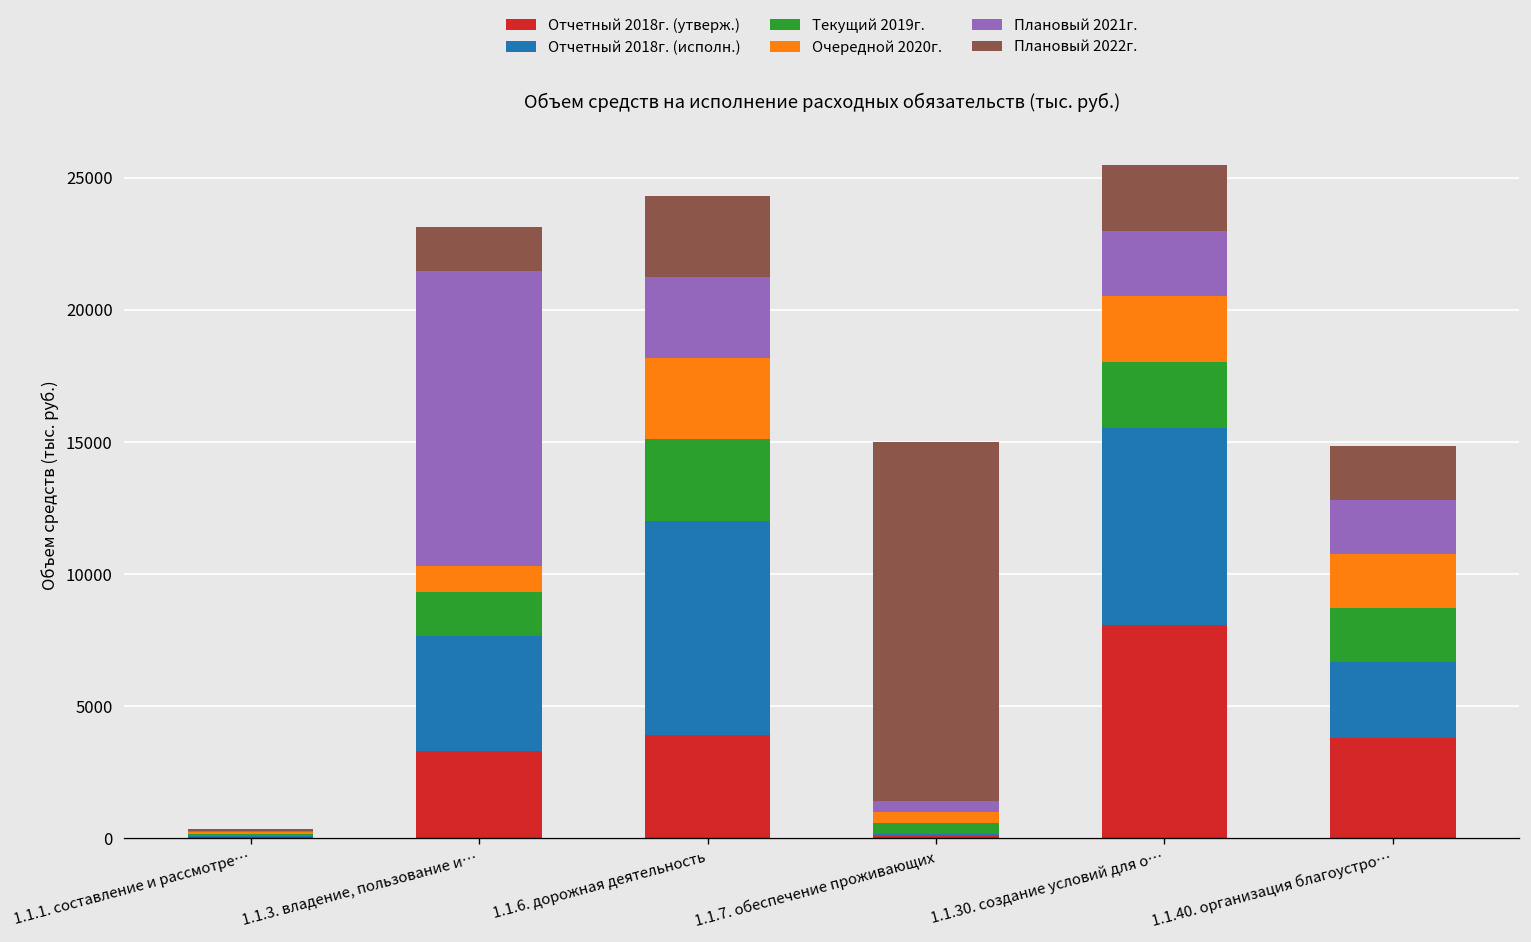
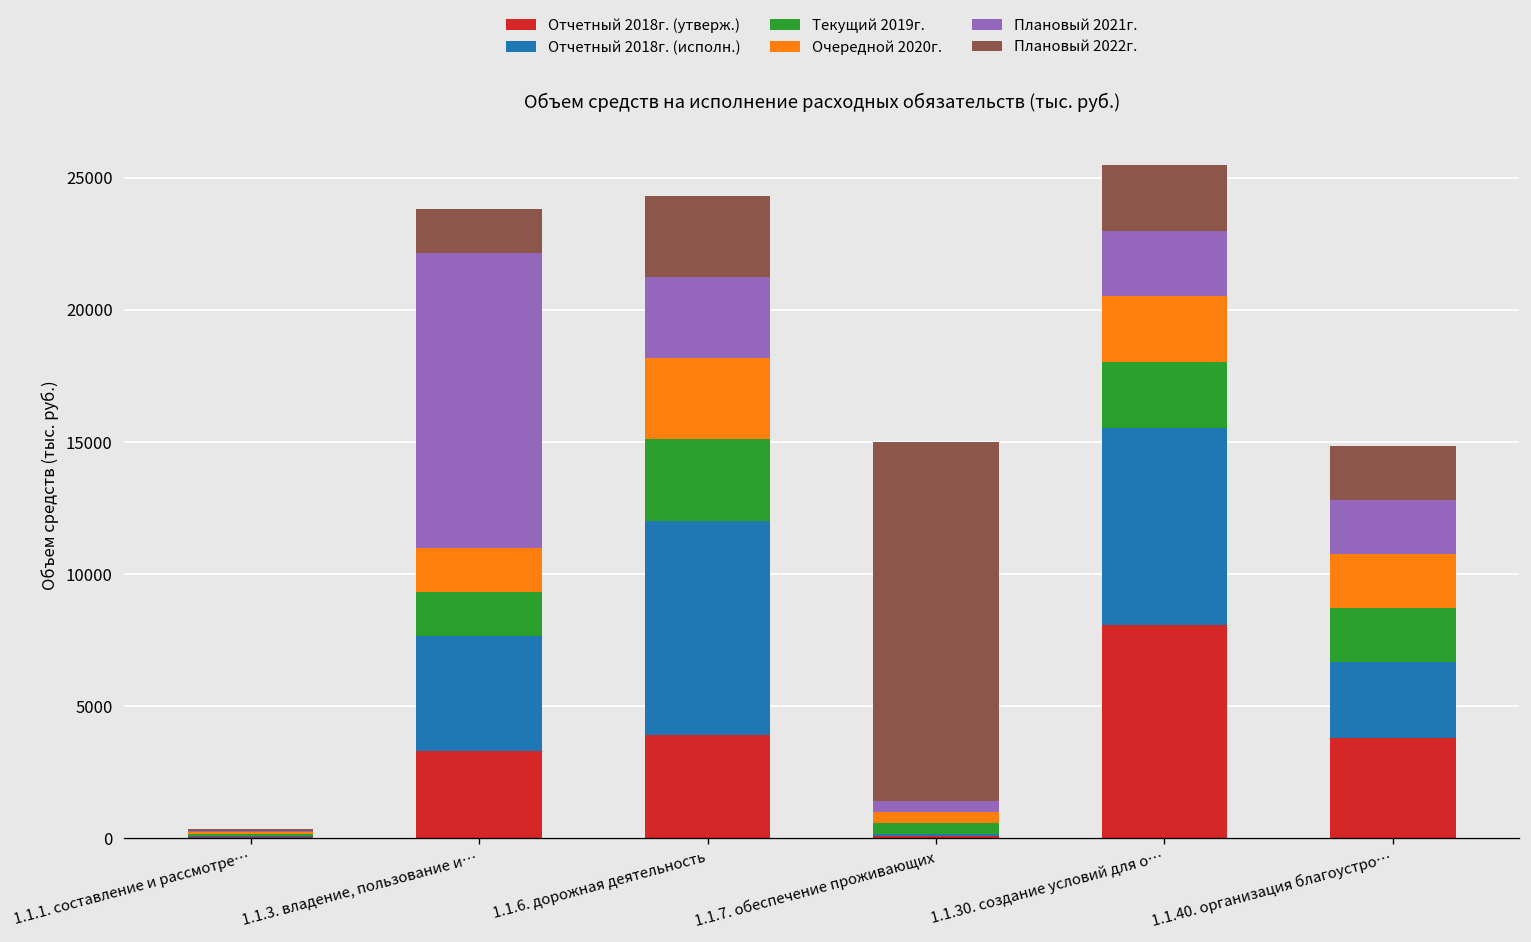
  {
    "Отчетный 2018г. (утверж.)": {
      "1.1.3. владение, пользование и…": 3300,
      "1.1.6. дорожная деятельность": 3900,
      "1.1.30. создание условий для о…": 8100,
      "1.1.40. организация благоустро…": 3800
    },
    "Отчетный 2018г. (исполн.)": {
      "1.1.3. владение, пользование и…": 4300,
      "1.1.6. дорожная деятельность": 8100,
      "1.1.30. создание условий для о…": 7500,
      "1.1.40. организация благоустро…": 2900
    },
    "Текущий 2019г.": {
      "1.1.3. владение, пользование и…": 1700,
      "1.1.6. дорожная деятельность": 3100,
      "1.1.7. обеспечение проживающих": 400,
      "1.1.30. создание условий для о…": 2500,
      "1.1.40. организация благоустро…": 2000
    },
    "Очередной 2020г.": {
-     "1.1.3. владение, пользование и…": 1000,
+     "1.1.3. владение, пользование и…": 1700,
      "1.1.6. дорожная деятельность": 3100,
      "1.1.7. обеспечение проживающих": 400,
      "1.1.30. создание условий для о…": 2500,
      "1.1.40. организация благоустро…": 2000
    },
    "Плановый 2021г.": {
      "1.1.3. владение, пользование и…": 11200,
      "1.1.6. дорожная деятельность": 3100,
      "1.1.7. обеспечение проживающих": 400,
      "1.1.30. создание условий для о…": 2500,
      "1.1.40. организация благоустро…": 2000
    },
    "Плановый 2022г.": {
      "1.1.3. владение, пользование и…": 1700,
      "1.1.6. дорожная деятельность": 3100,
      "1.1.7. обеспечение проживающих": 13600,
      "1.1.30. создание условий для о…": 2500,
      "1.1.40. организация благоустро…": 2000
    }
  }
